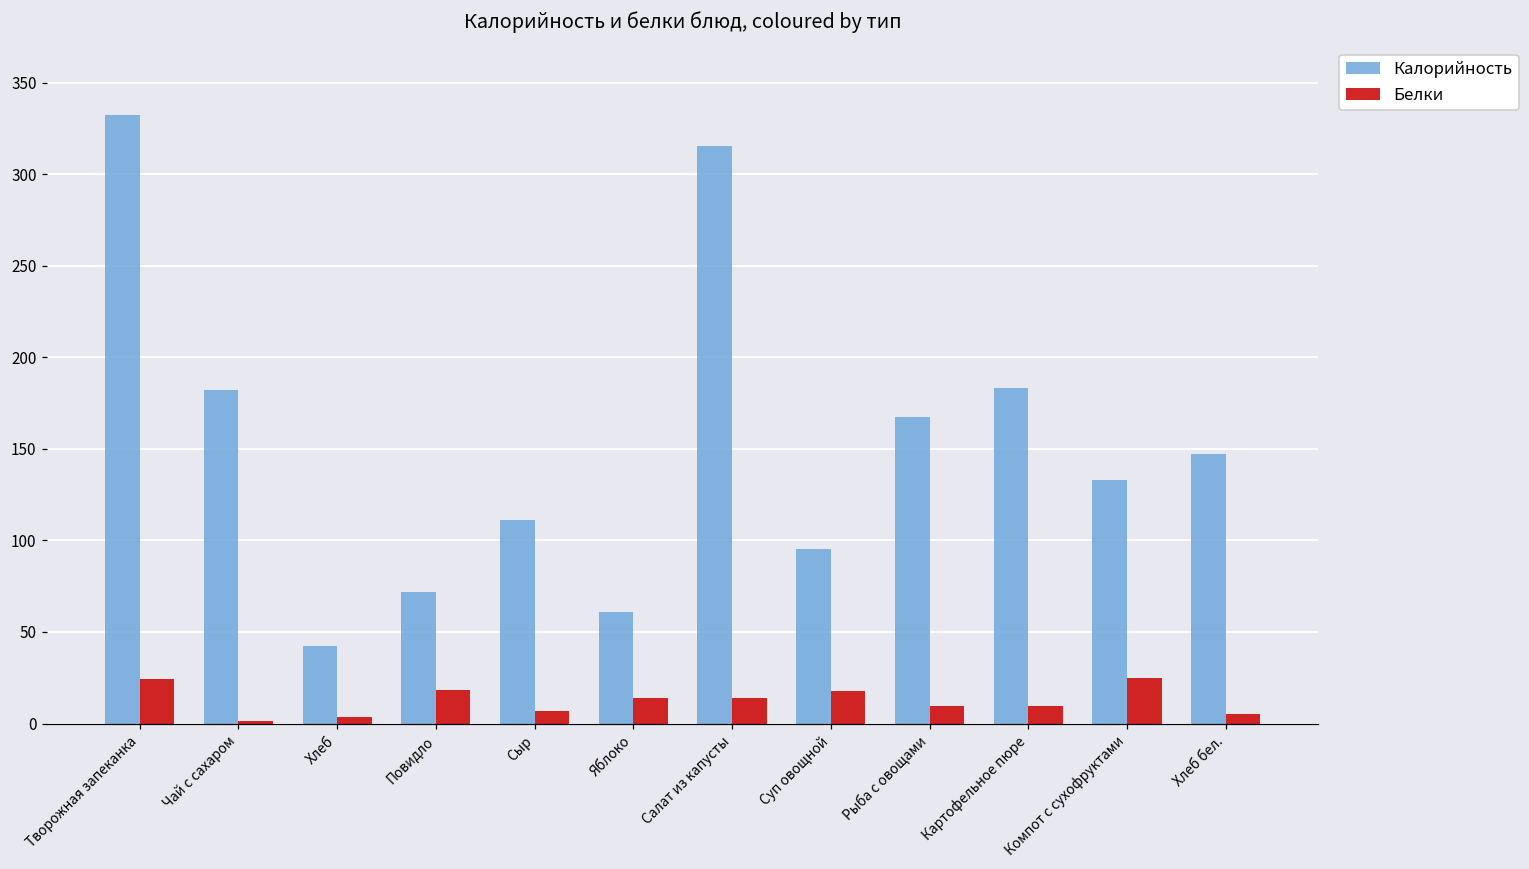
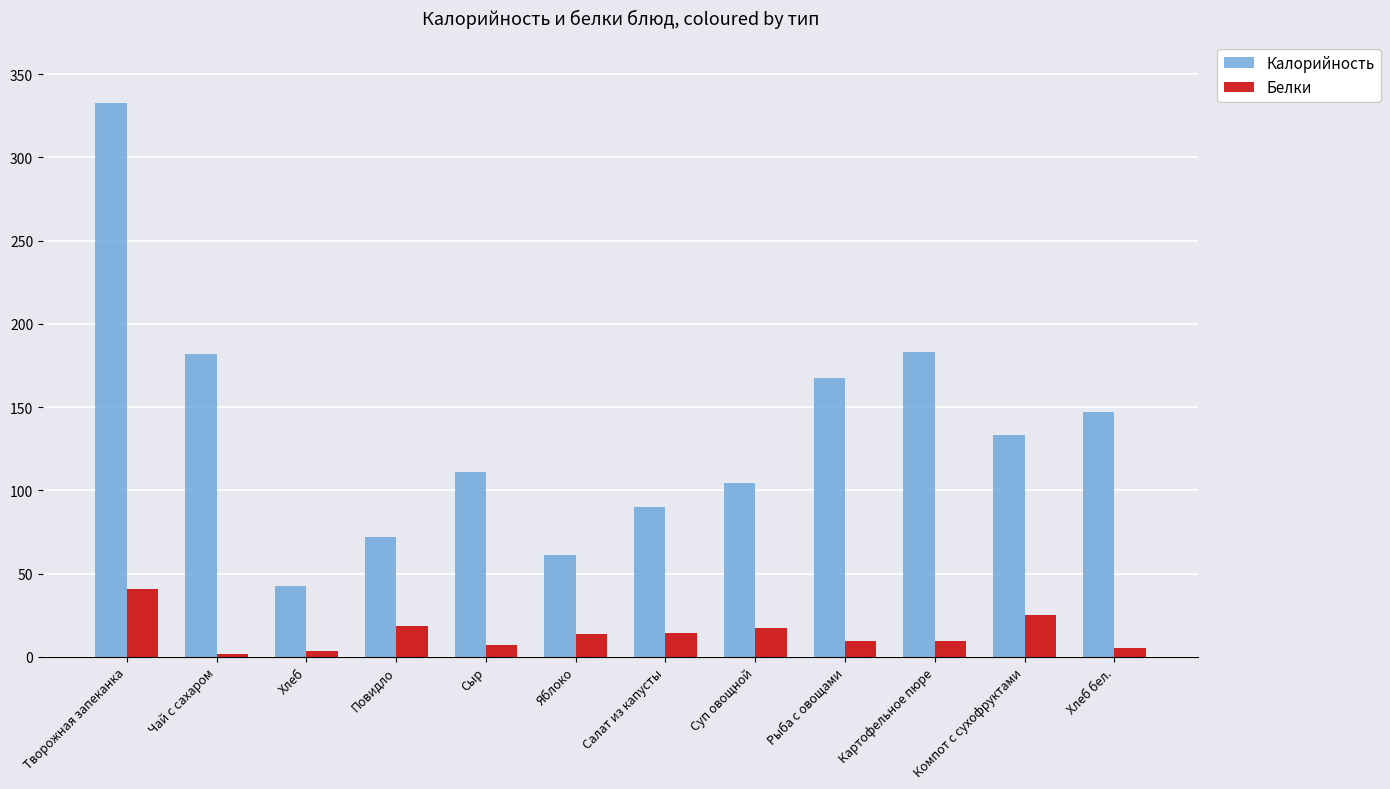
  {
    "Калорийность": {
      "Творожная запеканка": 332,
      "Чай с сахаром": 182,
      "Хлеб": 42,
      "Повидло": 72,
      "Сыр": 111,
      "Яблоко": 61,
-     "Салат из капусты": 315,
-     "Суп овощной": 95,
+     "Салат из капусты": 90,
+     "Суп овощной": 104,
      "Рыба с овощами": 167,
      "Картофельное пюре": 183,
      "Компот с сухофруктами": 133,
      "Хлеб бел.": 147
    },
    "Белки": {
-     "Творожная запеканка": 24,
+     "Творожная запеканка": 41,
      "Хлеб": 4,
      "Повидло": 18,
      "Сыр": 7,
      "Яблоко": 14,
      "Салат из капусты": 14,
      "Суп овощной": 18,
      "Рыба с овощами": 10,
      "Картофельное пюре": 10,
      "Компот с сухофруктами": 25,
      "Хлеб бел.": 5
    }
  }
